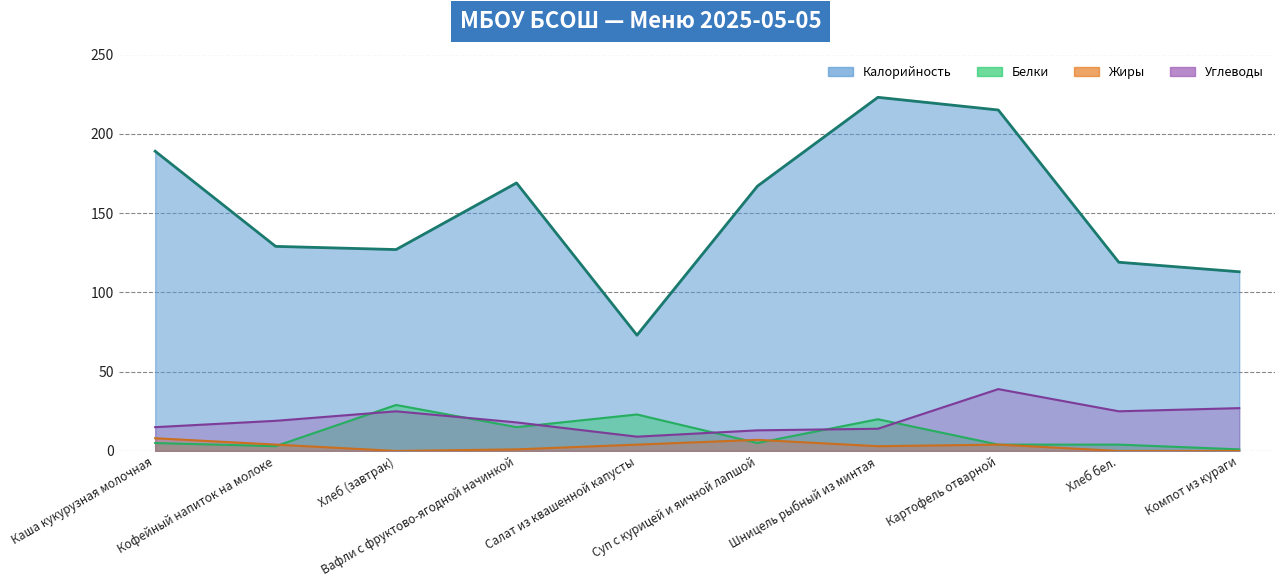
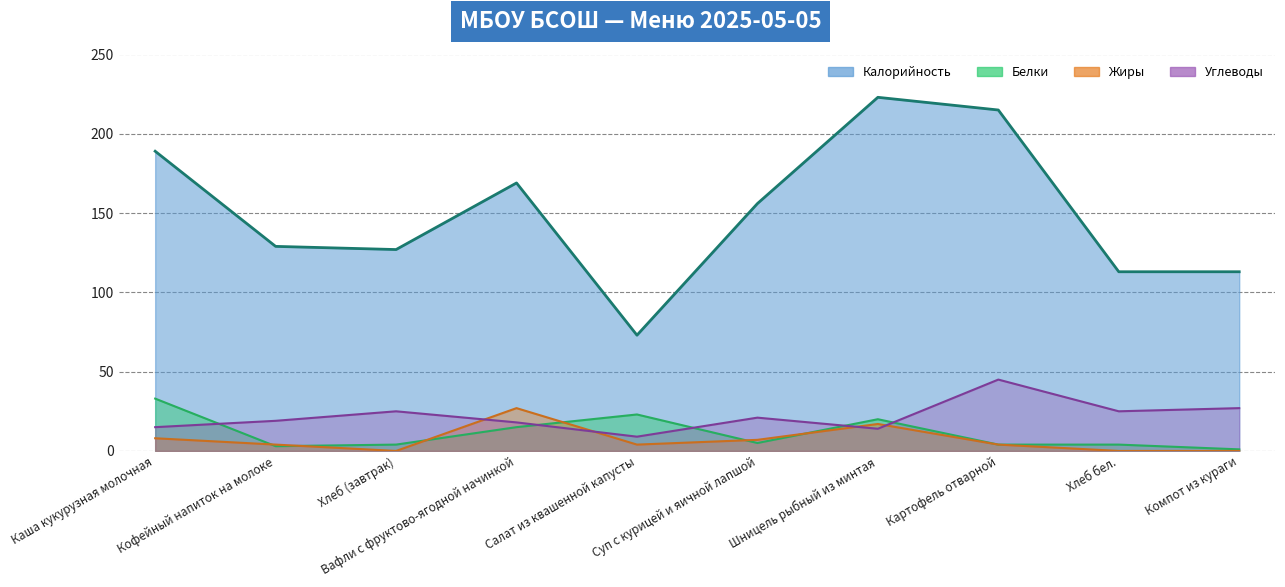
  {
    "Калорийность": {
      "Каша кукурузная молочная": 189,
      "Кофейный напиток на молоке": 129,
      "Хлеб (завтрак)": 127,
      "Вафли с фруктово-ягодной начинкой": 169,
      "Салат из квашенной капусты": 73,
-     "Суп с курицей и яичной лапшой": 167,
+     "Суп с курицей и яичной лапшой": 156,
      "Шницель рыбный из минтая": 223,
      "Картофель отварной": 215,
-     "Хлеб бел.": 119,
+     "Хлеб бел.": 113,
      "Компот из кураги": 113
    },
    "Белки": {
-     "Каша кукурузная молочная": 5,
-     "Хлеб (завтрак)": 29,
+     "Каша кукурузная молочная": 33,
+     "Хлеб (завтрак)": 4,
      "Вафли с фруктово-ягодной начинкой": 15,
      "Салат из квашенной капусты": 23,
      "Суп с курицей и яичной лапшой": 5,
      "Шницель рыбный из минтая": 20,
      "Хлеб бел.": 4
    },
    "Жиры": {
      "Каша кукурузная молочная": 8,
      "Хлеб (завтрак)": 0,
-     "Вафли с фруктово-ягодной начинкой": 1,
+     "Вафли с фруктово-ягодной начинкой": 27,
      "Салат из квашенной капусты": 4,
      "Суп с курицей и яичной лапшой": 7,
-     "Шницель рыбный из минтая": 3,
+     "Шницель рыбный из минтая": 17,
      "Хлеб бел.": 0
    },
    "Углеводы": {
      "Каша кукурузная молочная": 15,
      "Кофейный напиток на молоке": 19,
      "Хлеб (завтрак)": 25,
      "Вафли с фруктово-ягодной начинкой": 18,
      "Салат из квашенной капусты": 9,
-     "Суп с курицей и яичной лапшой": 13,
+     "Суп с курицей и яичной лапшой": 21,
      "Шницель рыбный из минтая": 14,
-     "Картофель отварной": 39,
+     "Картофель отварной": 45,
      "Хлеб бел.": 25,
      "Компот из кураги": 27
    }
  }
